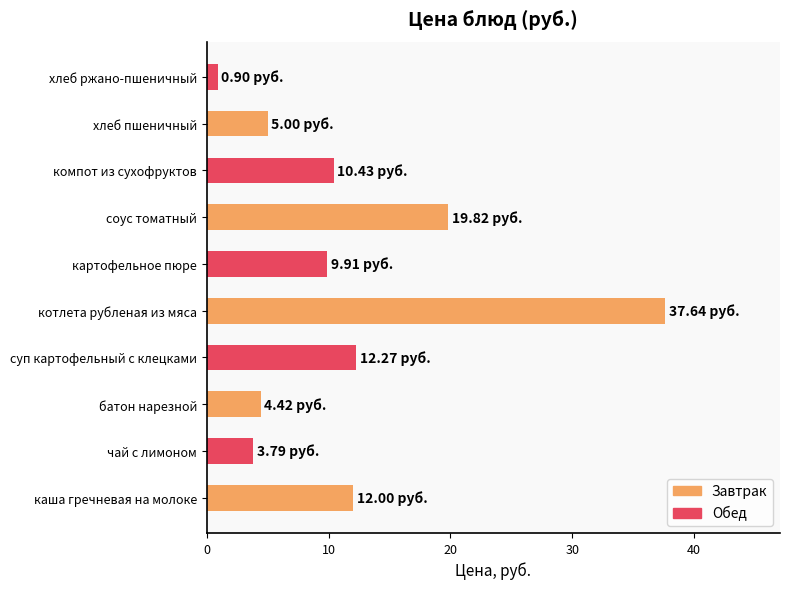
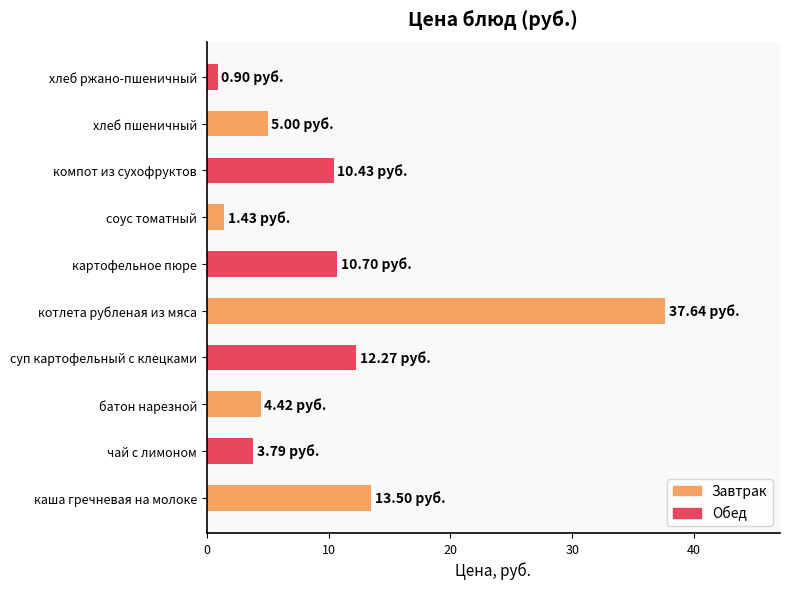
  {
    "хлеб ржано-пшеничный": 0.90,
    "хлеб пшеничный": 5.00,
    "компот из сухофруктов": 10.43,
-   "соус томатный": 19.82,
-   "картофельное пюре": 9.91,
+   "соус томатный": 1.43,
+   "картофельное пюре": 10.70,
    "котлета рубленая из мяса": 37.64,
    "суп картофельный с клецками": 12.27,
    "батон нарезной": 4.42,
    "чай с лимоном": 3.79,
-   "каша гречневая на молоке": 12.00
+   "каша гречневая на молоке": 13.50
  }
